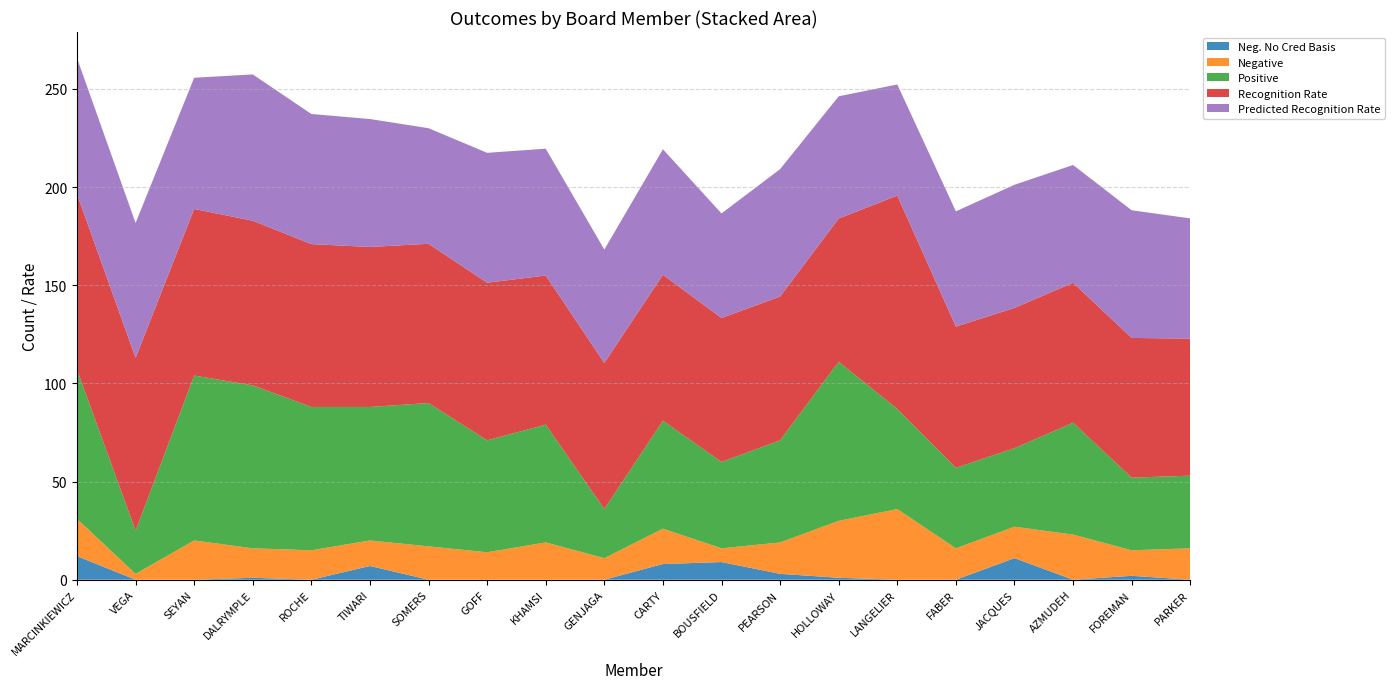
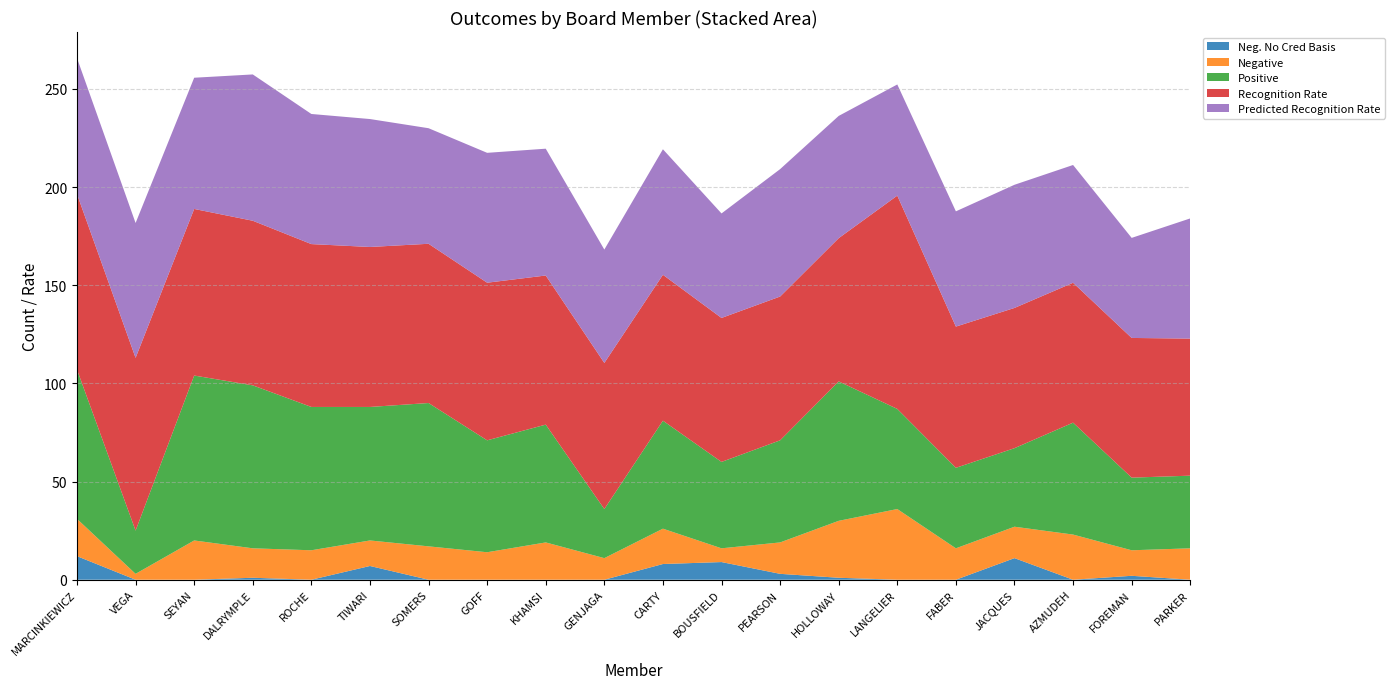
  {
    "Neg. No Cred Basis": {
      "MARCINKIEWICZ": 12,
      "VEGA": 0,
      "SEYAN": 0,
      "ROCHE": 0,
      "TIWARI": 7,
      "SOMERS": 0,
      "GOFF": 0,
      "KHAMSI": 0,
      "GENJAGA": 0,
      "CARTY": 8,
      "BOUSFIELD": 9,
      "PEARSON": 3,
      "LANGELIER": 0,
      "FABER": 0,
      "JACQUES": 11,
      "AZMUDEH": 0,
      "FOREMAN": 2,
      "PARKER": 0
    },
    "Negative": {
      "MARCINKIEWICZ": 19,
      "VEGA": 3,
      "SEYAN": 20,
      "DALRYMPLE": 15,
      "ROCHE": 15,
      "TIWARI": 13,
      "SOMERS": 17,
      "GOFF": 14,
      "KHAMSI": 19,
      "GENJAGA": 11,
      "CARTY": 18,
      "BOUSFIELD": 7,
      "PEARSON": 16,
      "HOLLOWAY": 29,
      "LANGELIER": 36,
      "FABER": 16,
      "JACQUES": 16,
      "AZMUDEH": 23,
      "FOREMAN": 13,
      "PARKER": 16
    },
    "Positive": {
      "MARCINKIEWICZ": 76,
      "VEGA": 22,
      "SEYAN": 84,
      "DALRYMPLE": 83,
      "ROCHE": 73,
      "TIWARI": 68,
      "SOMERS": 73,
      "GOFF": 57,
      "KHAMSI": 60,
      "GENJAGA": 25,
      "CARTY": 55,
      "BOUSFIELD": 44,
      "PEARSON": 52,
-     "HOLLOWAY": 81,
+     "HOLLOWAY": 71,
      "LANGELIER": 51,
      "FABER": 41,
      "JACQUES": 40,
      "AZMUDEH": 57,
      "FOREMAN": 37,
      "PARKER": 37
    },
    "Recognition Rate": {
      "MARCINKIEWICZ": 89,
      "VEGA": 88,
      "SEYAN": 85,
      "DALRYMPLE": 84,
      "ROCHE": 83,
      "TIWARI": 81,
      "SOMERS": 81,
      "GOFF": 80,
      "KHAMSI": 76,
      "GENJAGA": 74,
      "CARTY": 74,
      "BOUSFIELD": 73,
      "PEARSON": 73,
      "HOLLOWAY": 73,
      "LANGELIER": 109,
      "FABER": 72,
      "JACQUES": 71,
      "AZMUDEH": 71,
      "FOREMAN": 71,
      "PARKER": 70
    },
    "Predicted Recognition Rate": {
      "MARCINKIEWICZ": 69,
      "VEGA": 69,
      "SEYAN": 67,
      "DALRYMPLE": 75,
      "ROCHE": 66,
      "TIWARI": 65,
      "SOMERS": 59,
      "GOFF": 66,
      "KHAMSI": 65,
      "GENJAGA": 58,
      "CARTY": 64,
      "BOUSFIELD": 53,
      "PEARSON": 65,
      "HOLLOWAY": 62,
      "LANGELIER": 57,
      "FABER": 59,
      "JACQUES": 63,
      "AZMUDEH": 60,
-     "FOREMAN": 65,
+     "FOREMAN": 51,
      "PARKER": 61
    }
  }
